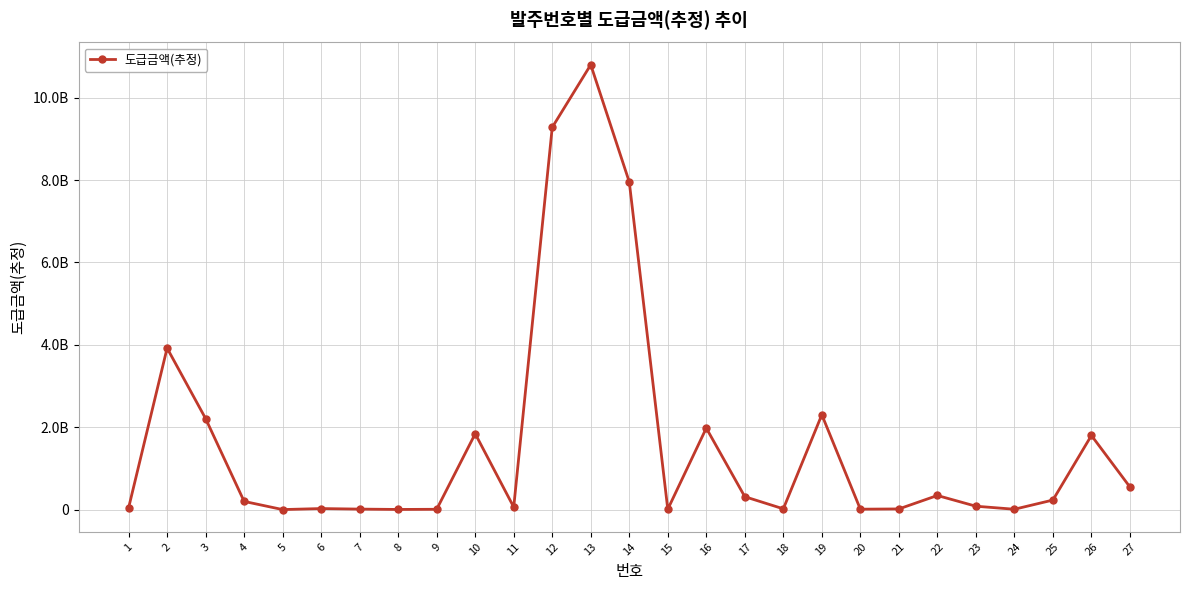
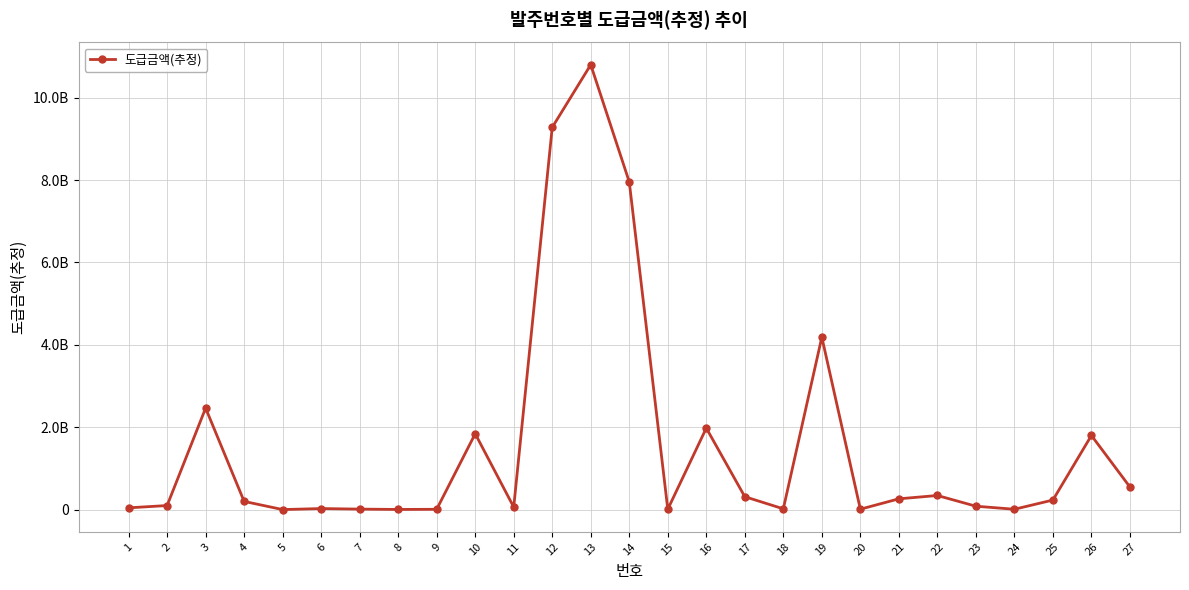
  {
    "1": 0,
-   "2": 3900000000,
-   "3": 2200000000,
+   "2": 100000000,
+   "3": 2500000000,
    "4": 200000000,
    "5": 0,
    "6": 0,
    "7": 0,
    "8": 0,
    "9": 0,
    "10": 1800000000,
    "11": 100000000,
    "12": 9300000000,
    "13": 10800000000,
    "14": 8000000000,
    "15": 0,
    "16": 2000000000,
    "17": 300000000,
    "18": 0,
-   "19": 2300000000,
+   "19": 4200000000,
    "20": 0,
-   "21": 0,
+   "21": 300000000,
    "22": 300000000,
    "23": 100000000,
    "24": 0,
    "25": 200000000,
    "26": 1800000000,
    "27": 600000000
  }
